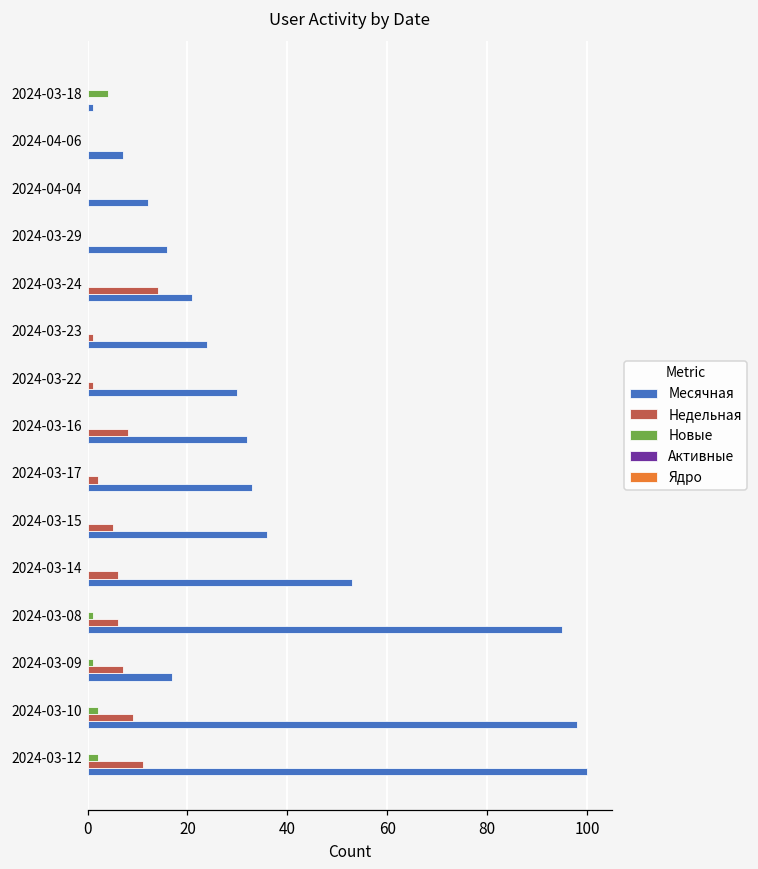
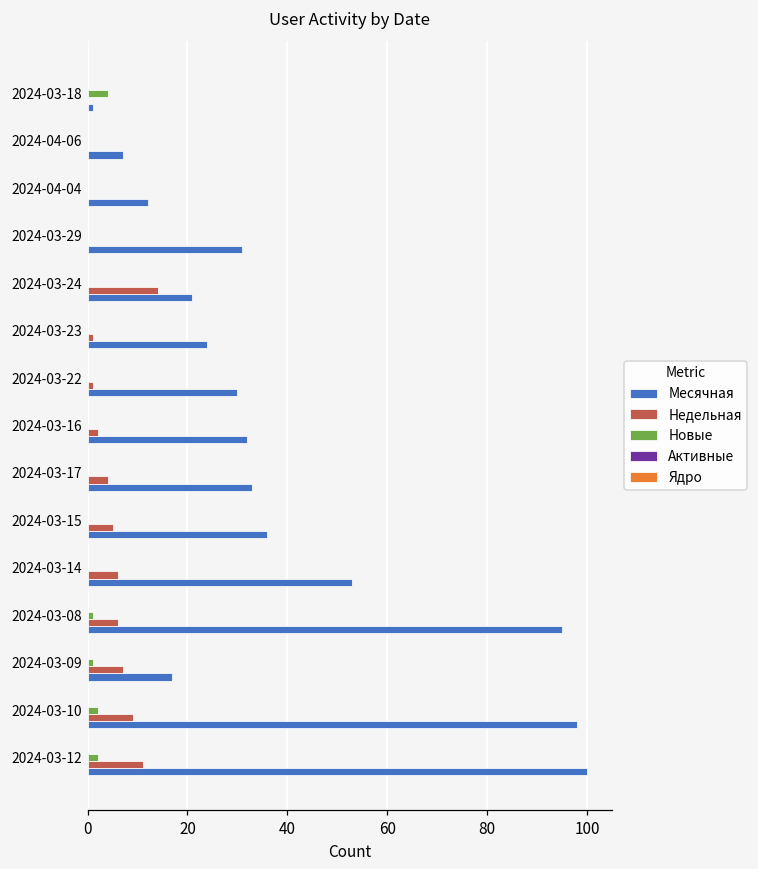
  {
    "Месячная": {
      "2024-03-18": 1,
      "2024-04-06": 7,
      "2024-04-04": 12,
-     "2024-03-29": 16,
+     "2024-03-29": 31,
      "2024-03-24": 21,
      "2024-03-23": 24,
      "2024-03-22": 30,
      "2024-03-16": 32,
      "2024-03-17": 33,
      "2024-03-15": 36,
      "2024-03-14": 53,
      "2024-03-08": 95,
      "2024-03-09": 17,
      "2024-03-10": 98,
      "2024-03-12": 100
    },
    "Недельная": {
      "2024-03-18": 0,
      "2024-04-06": 0,
      "2024-04-04": 0,
      "2024-03-29": 0,
      "2024-03-24": 14,
      "2024-03-23": 1,
      "2024-03-22": 1,
-     "2024-03-16": 8,
-     "2024-03-17": 2,
+     "2024-03-16": 2,
+     "2024-03-17": 4,
      "2024-03-15": 5,
      "2024-03-14": 6,
      "2024-03-08": 6,
      "2024-03-09": 7,
      "2024-03-10": 9,
      "2024-03-12": 11
    },
    "Новые": {
      "2024-03-18": 4,
      "2024-04-06": 0,
      "2024-04-04": 0,
      "2024-03-29": 0,
      "2024-03-24": 0,
      "2024-03-23": 0,
      "2024-03-22": 0,
      "2024-03-16": 0,
      "2024-03-17": 0,
      "2024-03-15": 0,
      "2024-03-14": 0,
      "2024-03-08": 1,
      "2024-03-09": 1,
      "2024-03-10": 2,
      "2024-03-12": 2
    },
    "Активные": {
      "2024-03-18": 0,
      "2024-04-06": 0,
      "2024-04-04": 0,
      "2024-03-29": 0,
      "2024-03-24": 0,
      "2024-03-23": 0,
      "2024-03-22": 0,
      "2024-03-16": 0,
      "2024-03-17": 0,
      "2024-03-15": 0,
      "2024-03-14": 0,
      "2024-03-08": 0,
      "2024-03-09": 0,
      "2024-03-10": 0,
      "2024-03-12": 0
    },
    "Ядро": {
      "2024-03-18": 0,
      "2024-04-06": 0,
      "2024-04-04": 0,
      "2024-03-29": 0,
      "2024-03-24": 0,
      "2024-03-23": 0,
      "2024-03-22": 0,
      "2024-03-16": 0,
      "2024-03-17": 0,
      "2024-03-15": 0,
      "2024-03-14": 0,
      "2024-03-08": 0,
      "2024-03-09": 0,
      "2024-03-10": 0,
      "2024-03-12": 0
    }
  }
